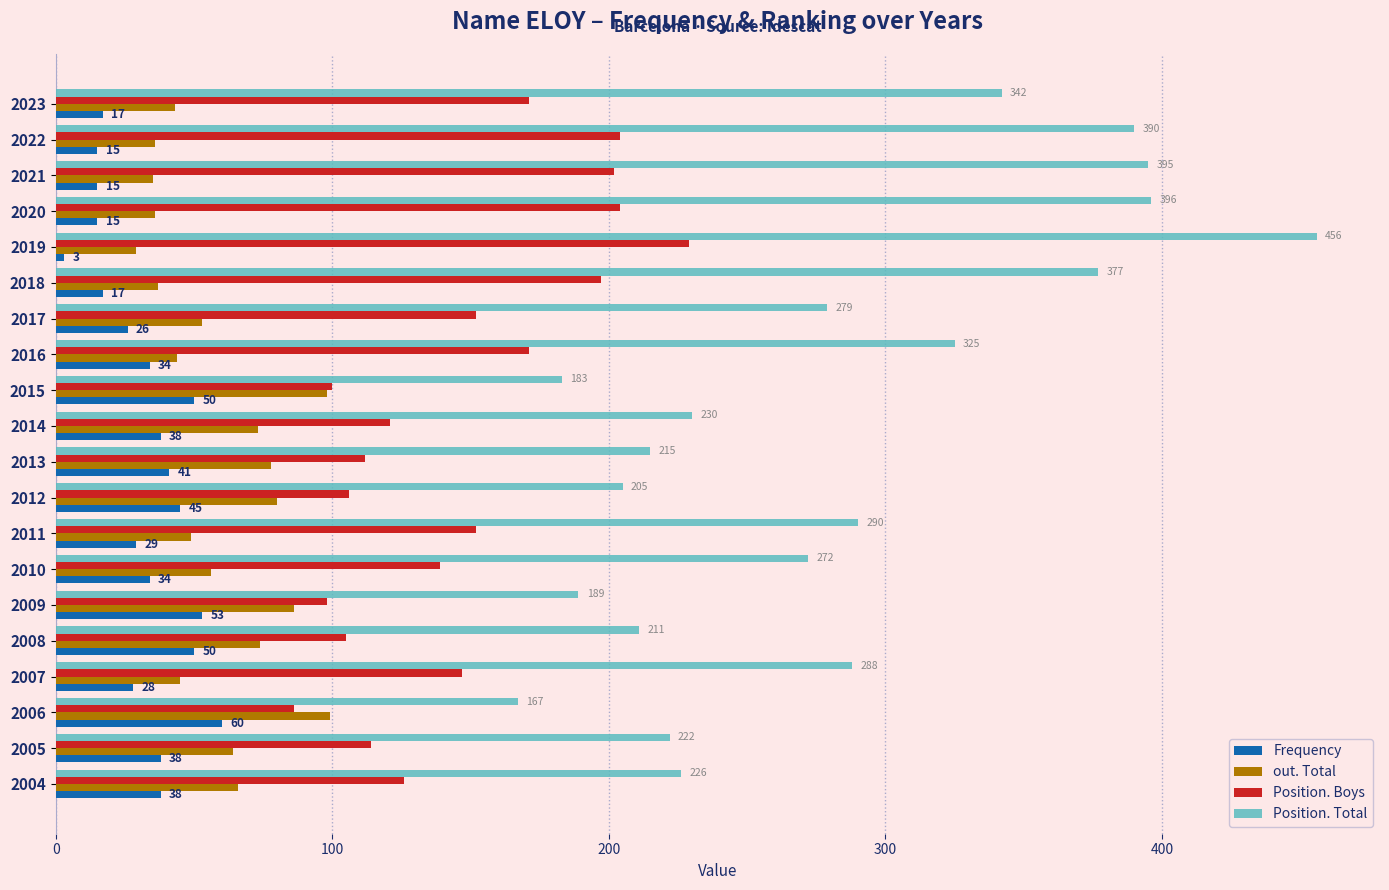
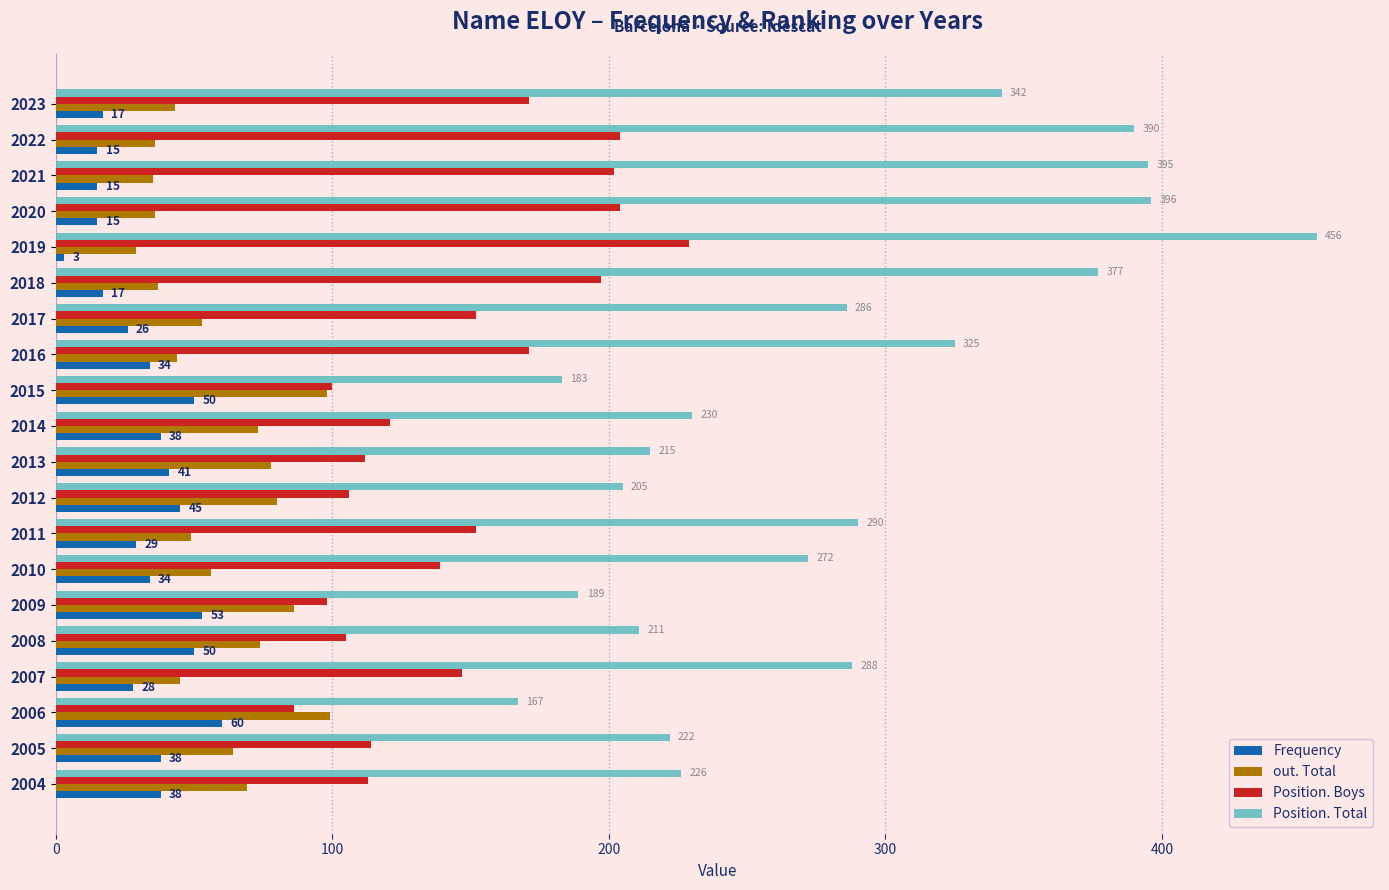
  {
    "Frequency": {
      "2023": 17,
      "2022": 15,
      "2021": 15,
      "2020": 15,
      "2019": 3,
      "2018": 17,
      "2017": 26,
      "2016": 34,
      "2015": 50,
      "2014": 38,
      "2013": 41,
      "2012": 45,
      "2011": 29,
      "2010": 34,
      "2009": 53,
      "2008": 50,
      "2007": 28,
      "2006": 60,
      "2005": 38,
      "2004": 38
    },
    "out. Total": {
      "2023": 43,
      "2022": 36,
      "2021": 35,
      "2020": 36,
      "2019": 29,
      "2018": 37,
      "2017": 53,
      "2015": 98,
      "2014": 73,
      "2013": 78,
      "2012": 80,
      "2011": 49,
      "2010": 56,
      "2009": 86,
      "2008": 74,
      "2007": 45,
      "2006": 99,
      "2005": 64,
-     "2004": 66
+     "2004": 69
    },
    "Position. Boys": {
      "2023": 171,
      "2022": 204,
      "2021": 202,
      "2020": 204,
      "2019": 229,
      "2018": 197,
      "2017": 152,
      "2016": 171,
      "2015": 100,
      "2014": 121,
      "2013": 112,
      "2012": 106,
      "2011": 152,
      "2010": 139,
      "2009": 98,
      "2008": 105,
      "2007": 147,
      "2006": 86,
      "2005": 114,
-     "2004": 126
+     "2004": 113
    },
    "Position. Total": {
      "2023": 342,
      "2022": 390,
      "2021": 395,
      "2020": 396,
      "2019": 456,
      "2018": 377,
-     "2017": 279,
+     "2017": 286,
      "2016": 325,
      "2015": 183,
      "2014": 230,
      "2013": 215,
      "2012": 205,
      "2011": 290,
      "2010": 272,
      "2009": 189,
      "2008": 211,
      "2007": 288,
      "2006": 167,
      "2005": 222,
      "2004": 226
    }
  }
